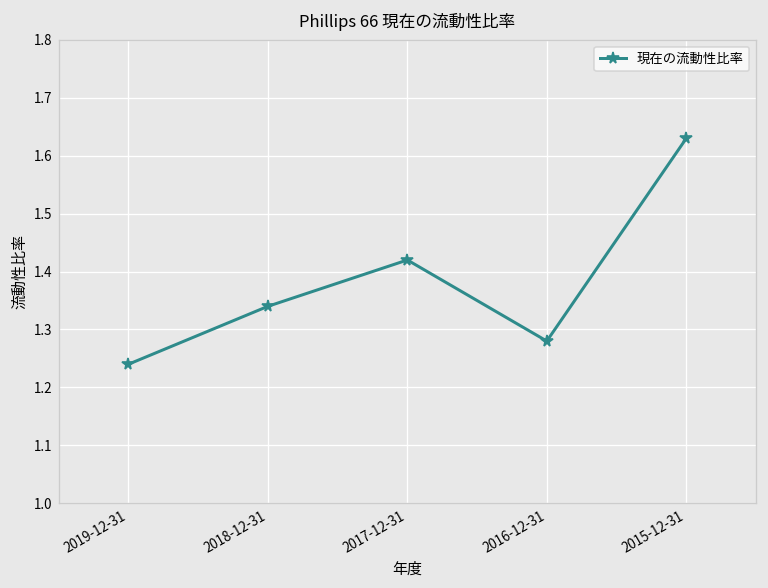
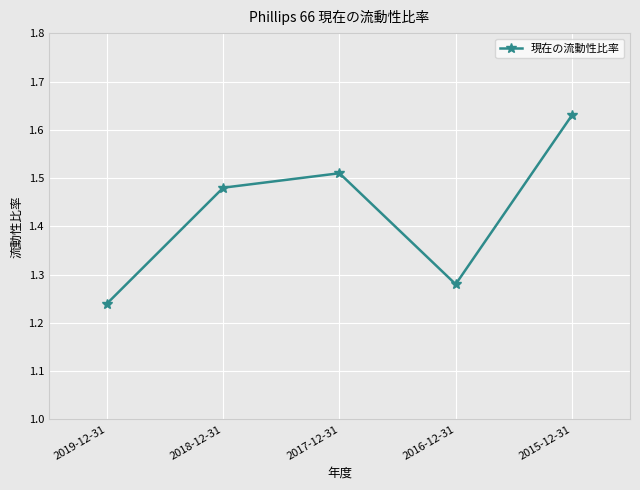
  {
    "2019-12-31": 1.24,
-   "2018-12-31": 1.34,
-   "2017-12-31": 1.42,
+   "2018-12-31": 1.48,
+   "2017-12-31": 1.51,
    "2016-12-31": 1.28,
    "2015-12-31": 1.63
  }
